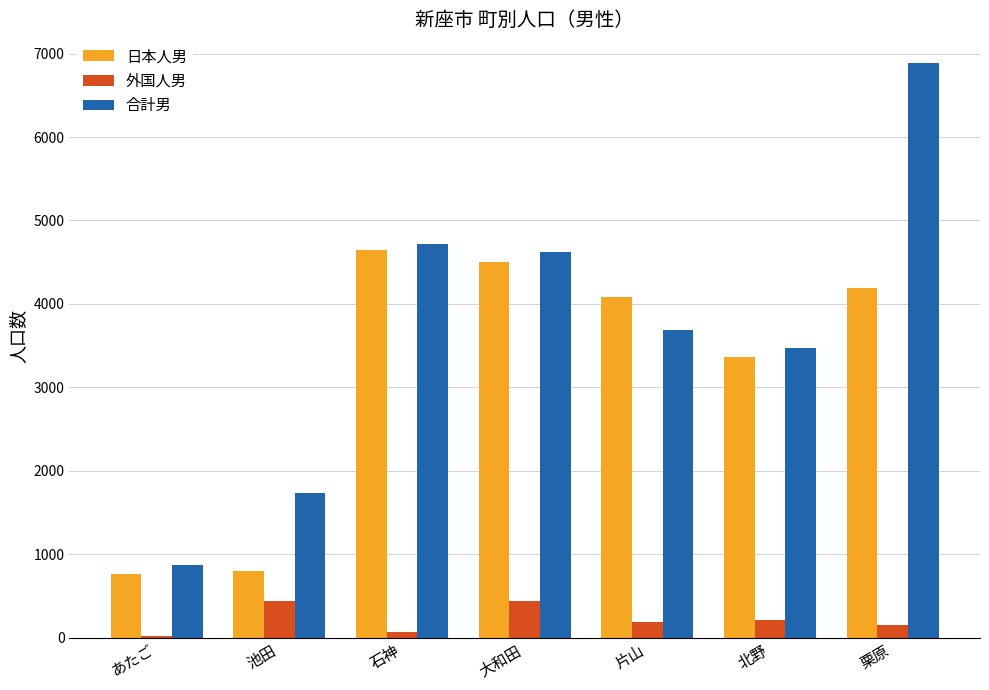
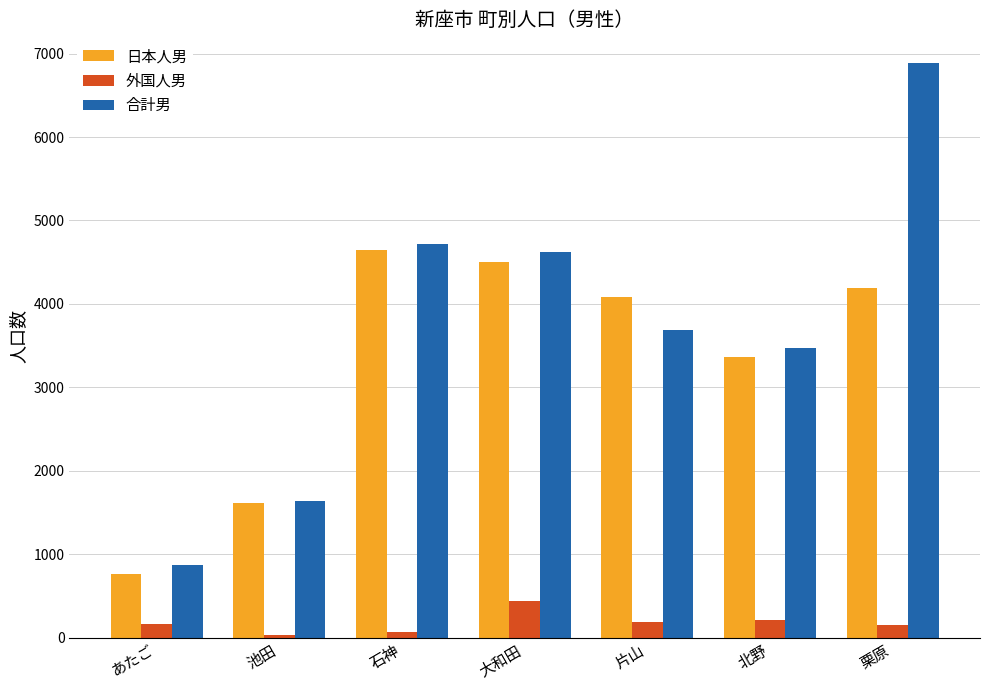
  {
    "日本人男": {
      "あたご": 800,
-     "池田": 800,
+     "池田": 1600,
      "石神": 4700,
      "大和田": 4500,
      "片山": 4100,
      "北野": 3400,
      "栗原": 4200
    },
    "外国人男": {
-     "あたご": 0,
-     "池田": 400,
+     "あたご": 200,
+     "池田": 0,
      "石神": 100,
      "大和田": 400,
      "片山": 200,
      "北野": 200,
      "栗原": 200
    },
    "合計男": {
      "あたご": 900,
-     "池田": 1700,
+     "池田": 1600,
      "石神": 4700,
      "大和田": 4600,
      "片山": 3700,
      "北野": 3500,
      "栗原": 6900
    }
  }
